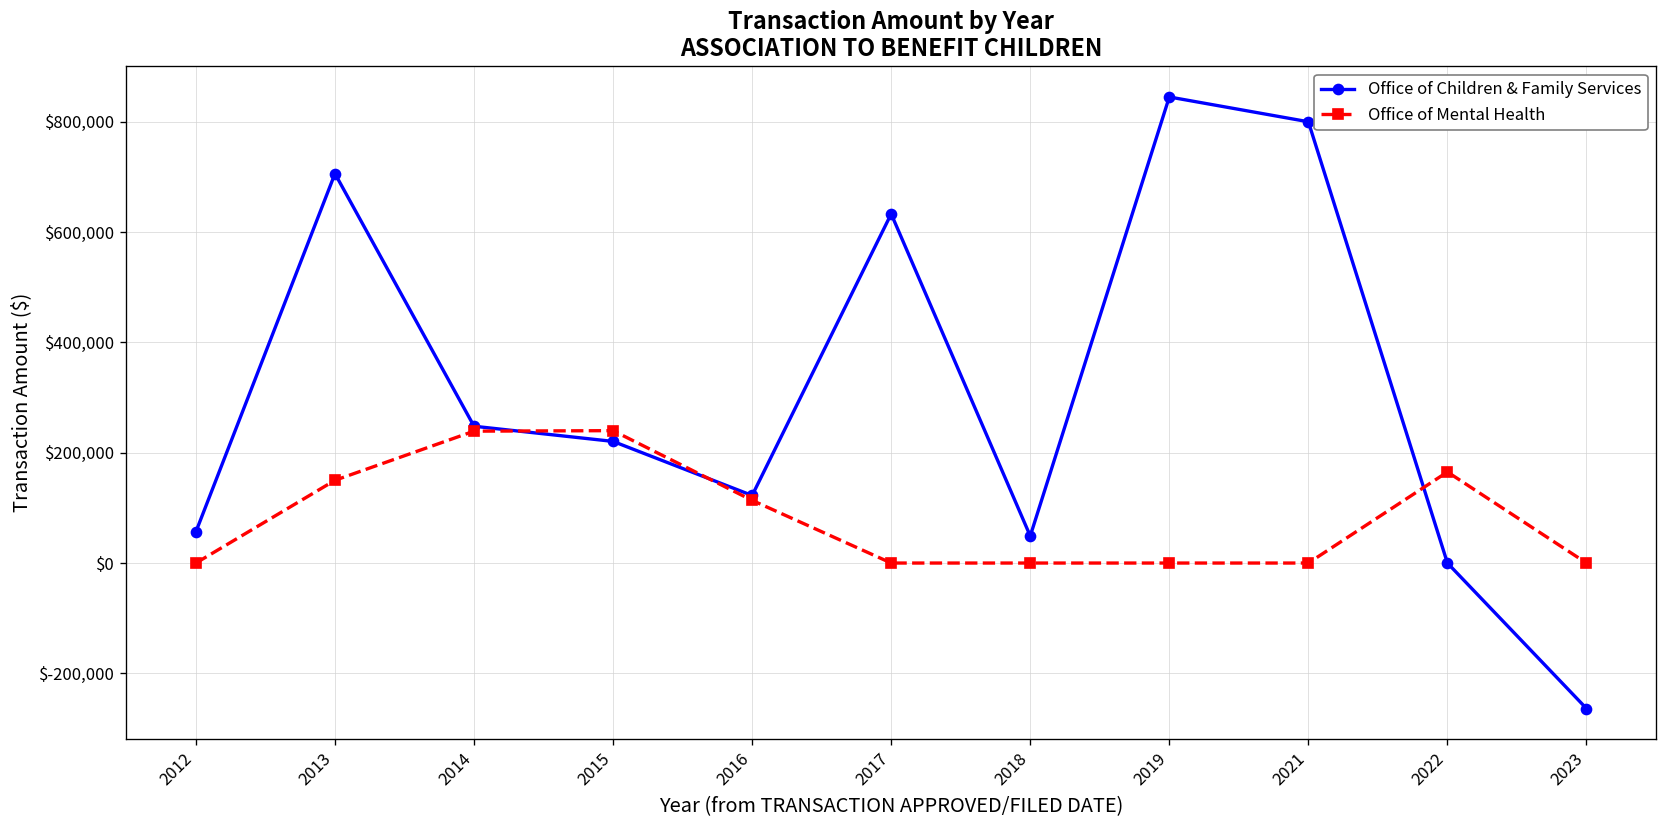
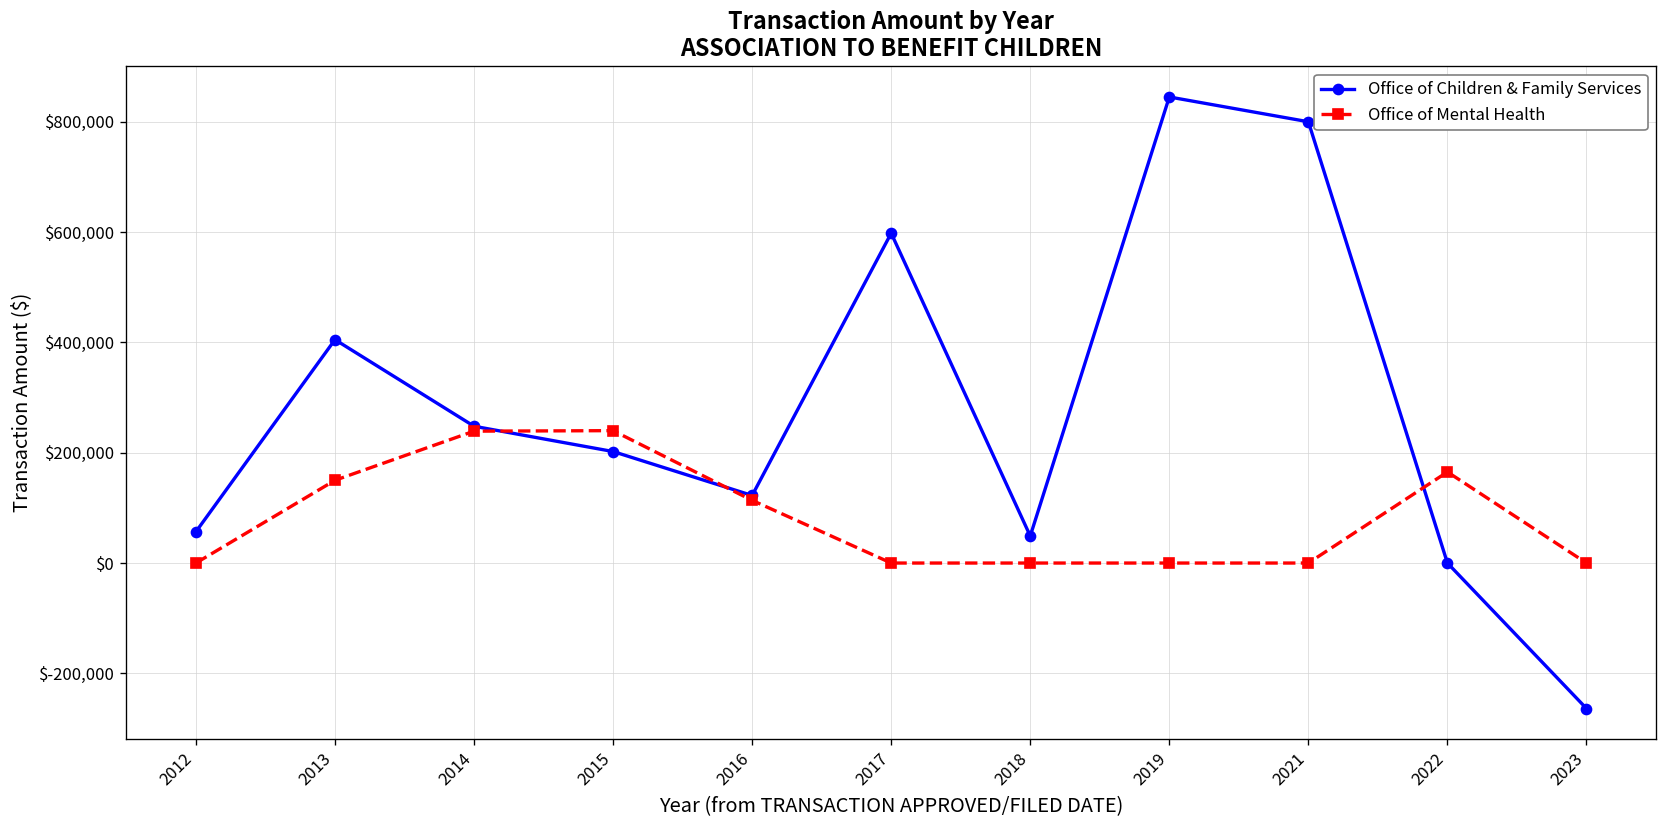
  {
    "Office of Children & Family Services": {
      "2012": "$60,000",
-     "2013": "$710,000",
+     "2013": "$400,000",
      "2014": "$250,000",
-     "2015": "$220,000",
+     "2015": "$200,000",
      "2016": "$120,000",
-     "2017": "$630,000",
+     "2017": "$600,000",
      "2018": "$50,000",
      "2019": "$840,000",
      "2021": "$800,000",
      "2022": "$0",
      "2023": "$-260,000"
    },
    "Office of Mental Health": {
      "2012": "$0",
      "2013": "$150,000",
      "2014": "$240,000",
      "2015": "$240,000",
      "2016": "$110,000",
      "2017": "$0",
      "2018": "$0",
      "2019": "$0",
      "2021": "$0",
      "2022": "$170,000",
      "2023": "$0"
    }
  }
